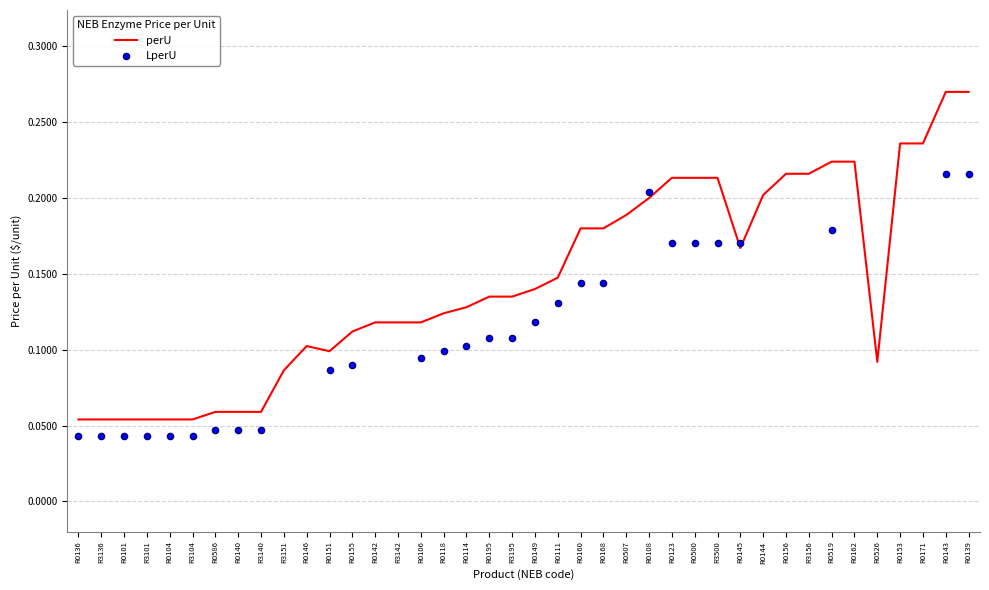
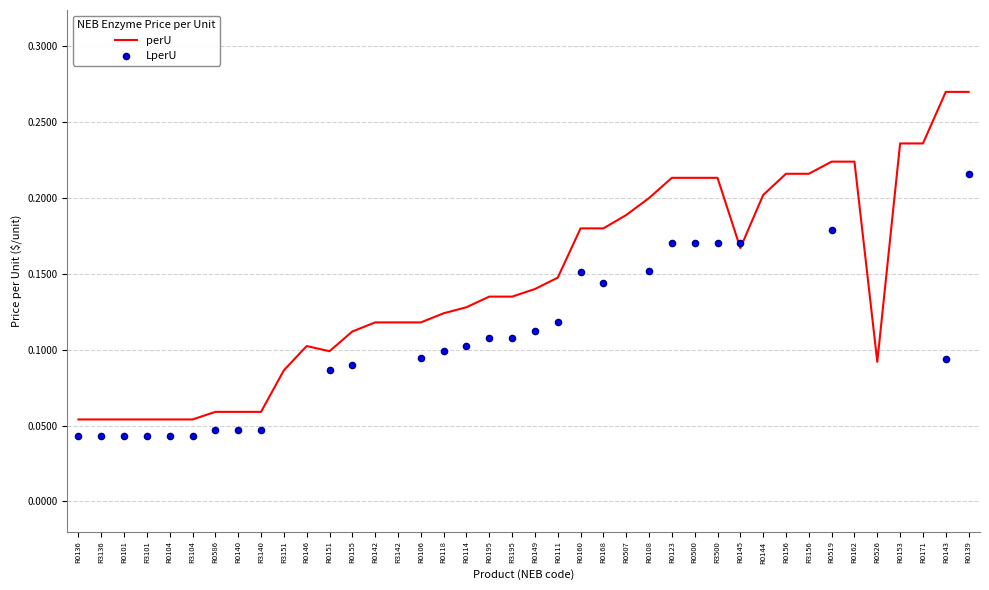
  {
    "perU": {
      "R0136": 0.054,
      "R3136": 0.054,
      "R0101": 0.054,
      "R3101": 0.054,
      "R0104": 0.054,
      "R3104": 0.054,
      "R0586": 0.059,
      "R0140": 0.059,
      "R3140": 0.059,
      "R3151": 0.086,
      "R0146": 0.102,
      "R0151": 0.099,
      "R0155": 0.112,
      "R0142": 0.118,
      "R3142": 0.118,
      "R0106": 0.118,
      "R0118": 0.124,
      "R0114": 0.128,
      "R0195": 0.135,
      "R3195": 0.135,
      "R0149": 0.140,
      "R0111": 0.148,
      "R0160": 0.180,
      "R0168": 0.180,
      "R0507": 0.189,
      "R0108": 0.200,
      "R0123": 0.213,
      "R0500": 0.213,
      "R3500": 0.213,
      "R0145": 0.167,
      "R0144": 0.202,
      "R0156": 0.216,
      "R3156": 0.216,
      "R0519": 0.224,
      "R0162": 0.224,
      "R0526": 0.092,
      "R0153": 0.236,
      "R0171": 0.236,
      "R0143": 0.270,
      "R0139": 0.270
    },
    "LperU": {
-     "R0149": 0.118,
-     "R0111": 0.131,
-     "R0160": 0.144,
-     "R0108": 0.204,
-     "R0143": 0.216
+     "R0149": 0.112,
+     "R0111": 0.118,
+     "R0160": 0.151,
+     "R0108": 0.152,
+     "R0143": 0.094
    }
  }
